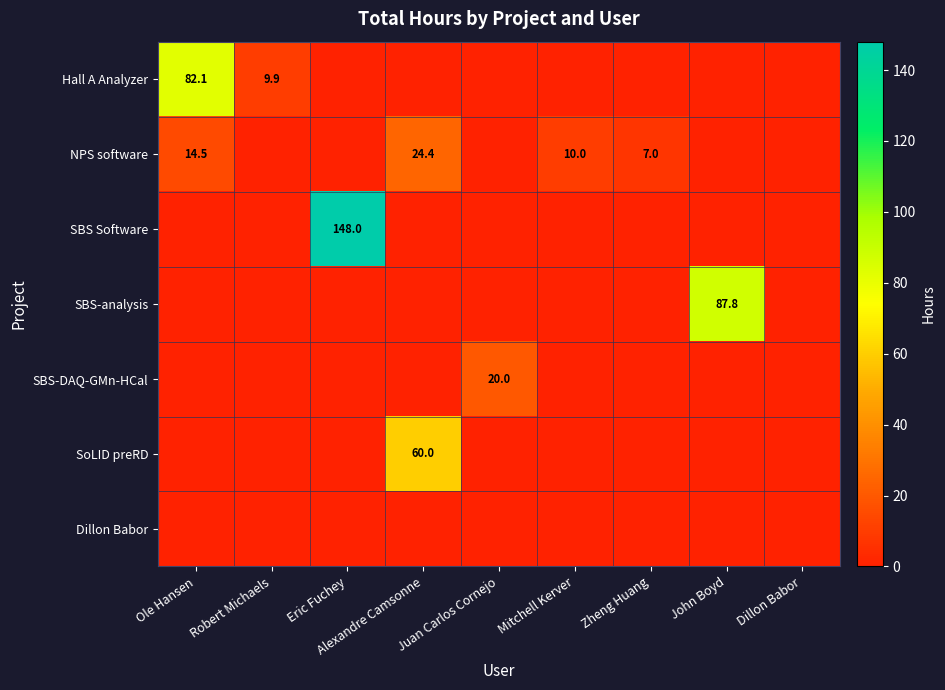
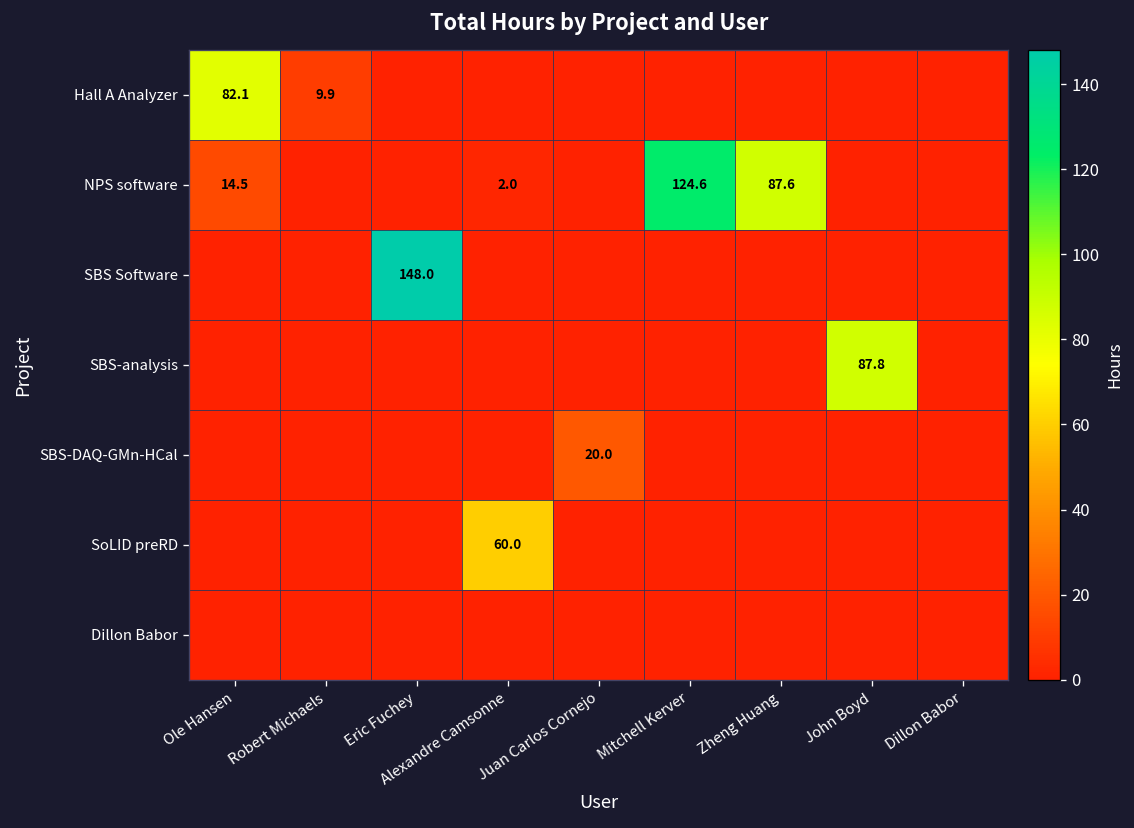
  {
    "Hall A Analyzer": {
      "Ole Hansen": 82.1,
      "Robert Michaels": 9.9
    },
    "NPS software": {
      "Ole Hansen": 14.5,
-     "Alexandre Camsonne": 24.4,
-     "Mitchell Kerver": 10.0,
-     "Zheng Huang": 7.0
+     "Alexandre Camsonne": 2.0,
+     "Mitchell Kerver": 124.6,
+     "Zheng Huang": 87.6
    },
    "SBS Software": {
      "Eric Fuchey": 148.0
    },
    "SBS-analysis": {
      "John Boyd": 87.8
    },
    "SBS-DAQ-GMn-HCal": {
      "Juan Carlos Cornejo": 20.0
    },
    "SoLID preRD": {
      "Alexandre Camsonne": 60.0
    }
  }
